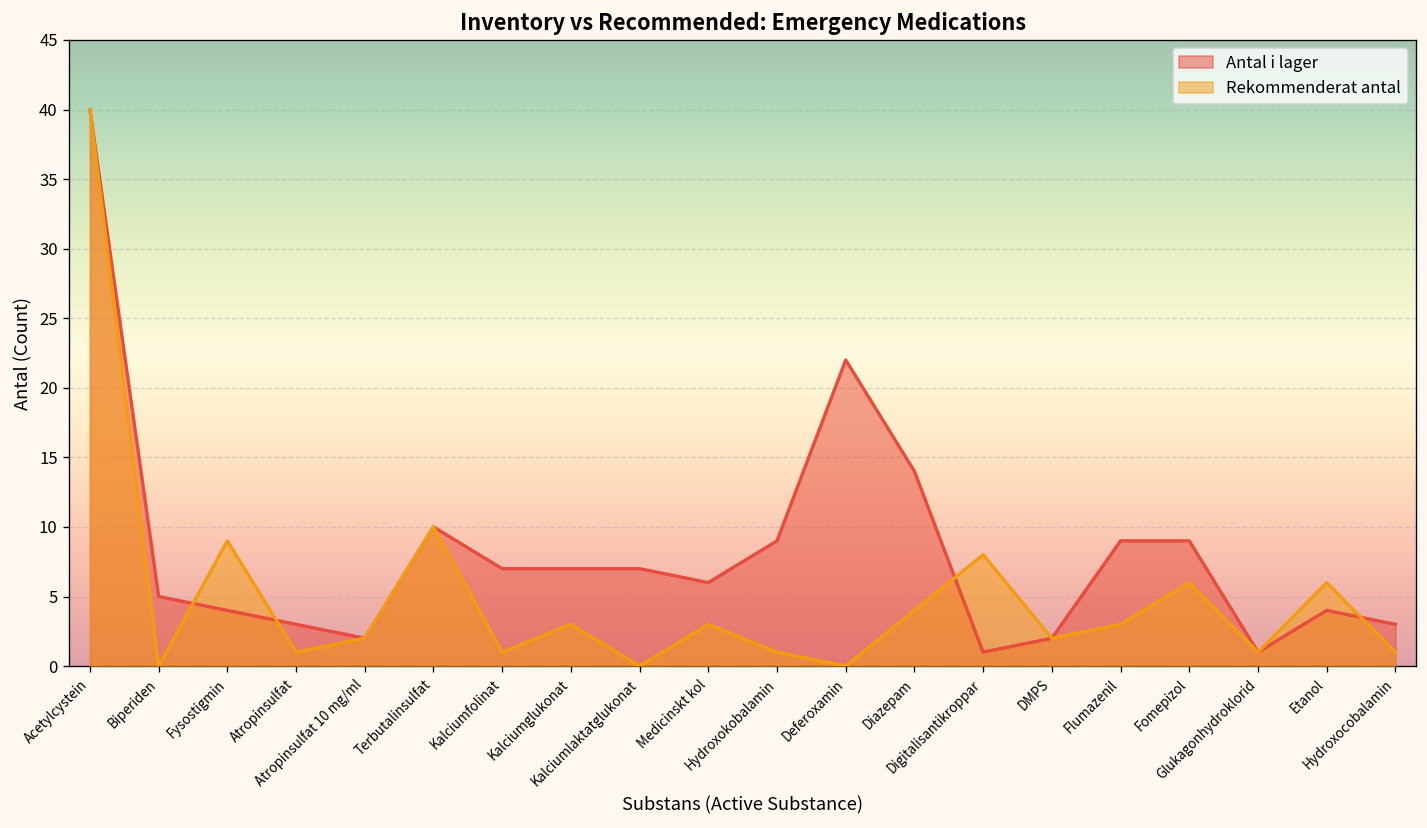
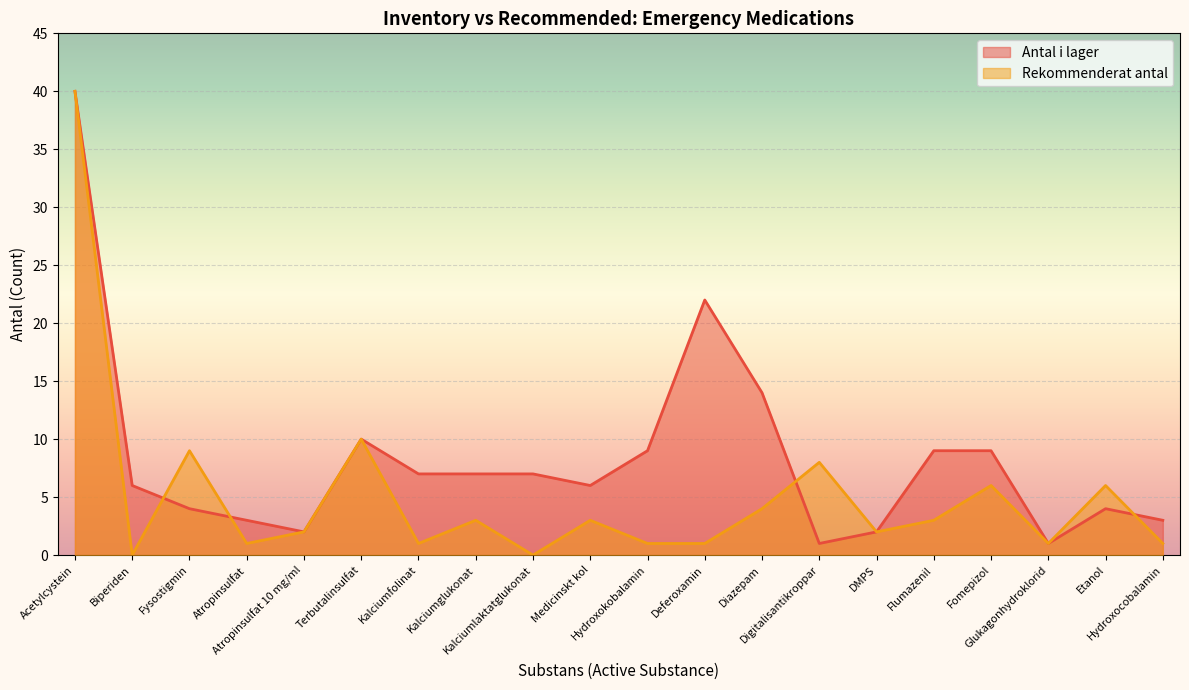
  {
    "Antal i lager": {
-     "Biperiden": 5,
+     "Biperiden": 6,
      "Fysostigmin": 4,
      "Atropinsulfat": 3,
      "Kalciumfolinat": 7,
      "Kalciumglukonat": 7,
      "Kalciumlaktatglukonat": 7,
      "Medicinskt kol": 6,
      "Hydroxokobalamin": 9,
      "Deferoxamin": 22,
      "Diazepam": 14,
      "Digitalisantikroppar": 1,
      "Flumazenil": 9,
      "Fomepizol": 9,
      "Etanol": 4,
      "Hydroxocobalamin": 3
    },
    "Rekommenderat antal": {
      "Biperiden": 0,
      "Fysostigmin": 9,
      "Atropinsulfat": 1,
      "Kalciumfolinat": 1,
      "Kalciumglukonat": 3,
      "Kalciumlaktatglukonat": 0,
      "Medicinskt kol": 3,
      "Hydroxokobalamin": 1,
-     "Deferoxamin": 0,
+     "Deferoxamin": 1,
      "Diazepam": 4,
      "Digitalisantikroppar": 8,
      "Flumazenil": 3,
      "Fomepizol": 6,
      "Etanol": 6,
      "Hydroxocobalamin": 1
    }
  }
